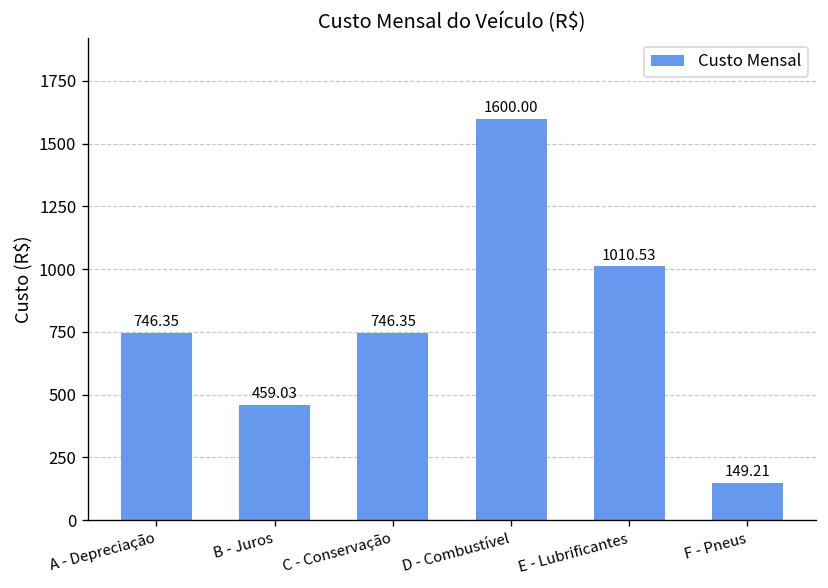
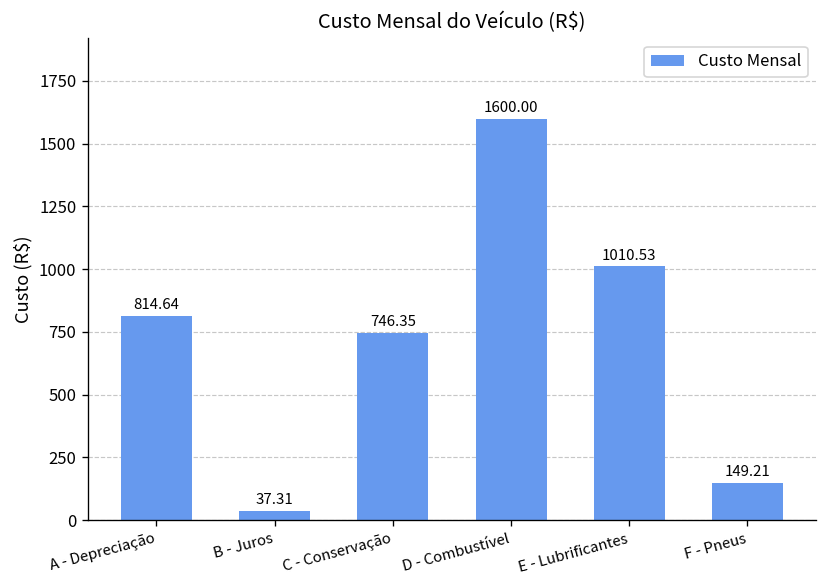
  {
-   "A - Depreciação": 746.35,
-   "B - Juros": 459.03,
+   "A - Depreciação": 814.64,
+   "B - Juros": 37.31,
    "C - Conservação": 746.35,
    "D - Combustível": 1600.00,
    "E - Lubrificantes": 1010.53,
    "F - Pneus": 149.21
  }
